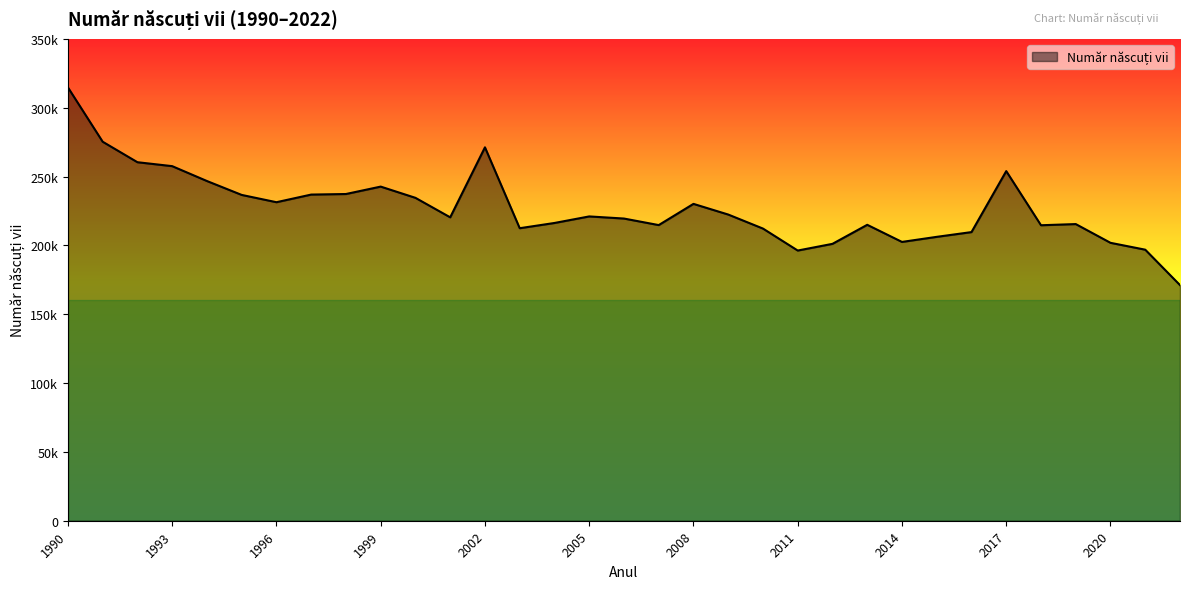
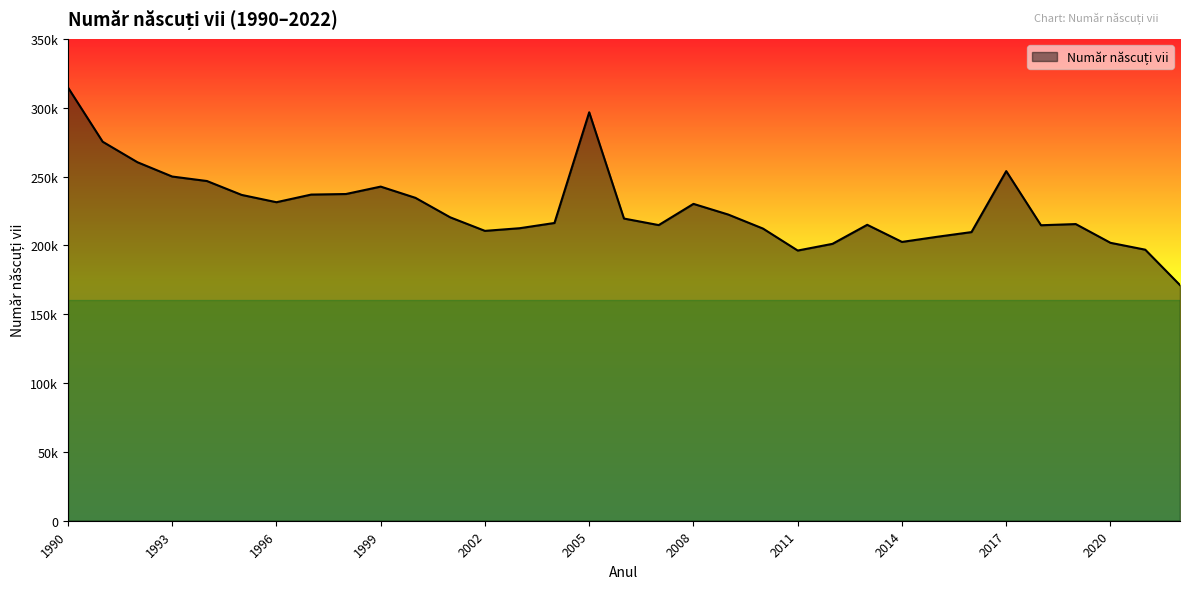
  {
    "1990": 315000,
-   "1993": 258000,
+   "1993": 250000,
    "1996": 231000,
    "1999": 243000,
-   "2002": 271000,
-   "2005": 221000,
+   "2002": 211000,
+   "2005": 297000,
    "2008": 230000,
    "2011": 196000,
    "2014": 203000,
    "2017": 254000,
    "2020": 202000
  }
